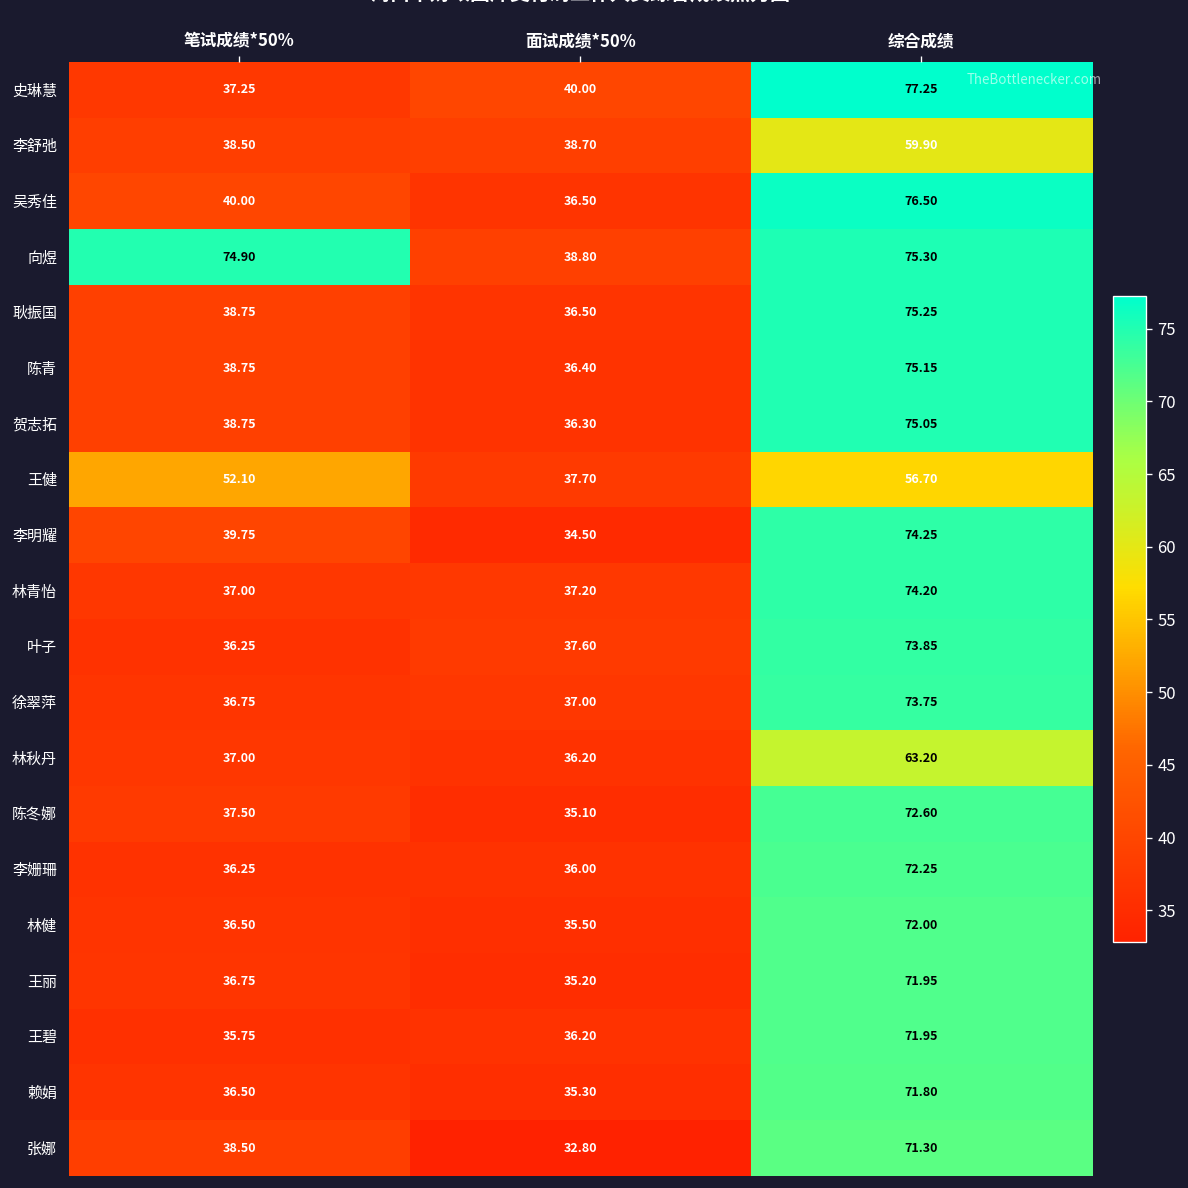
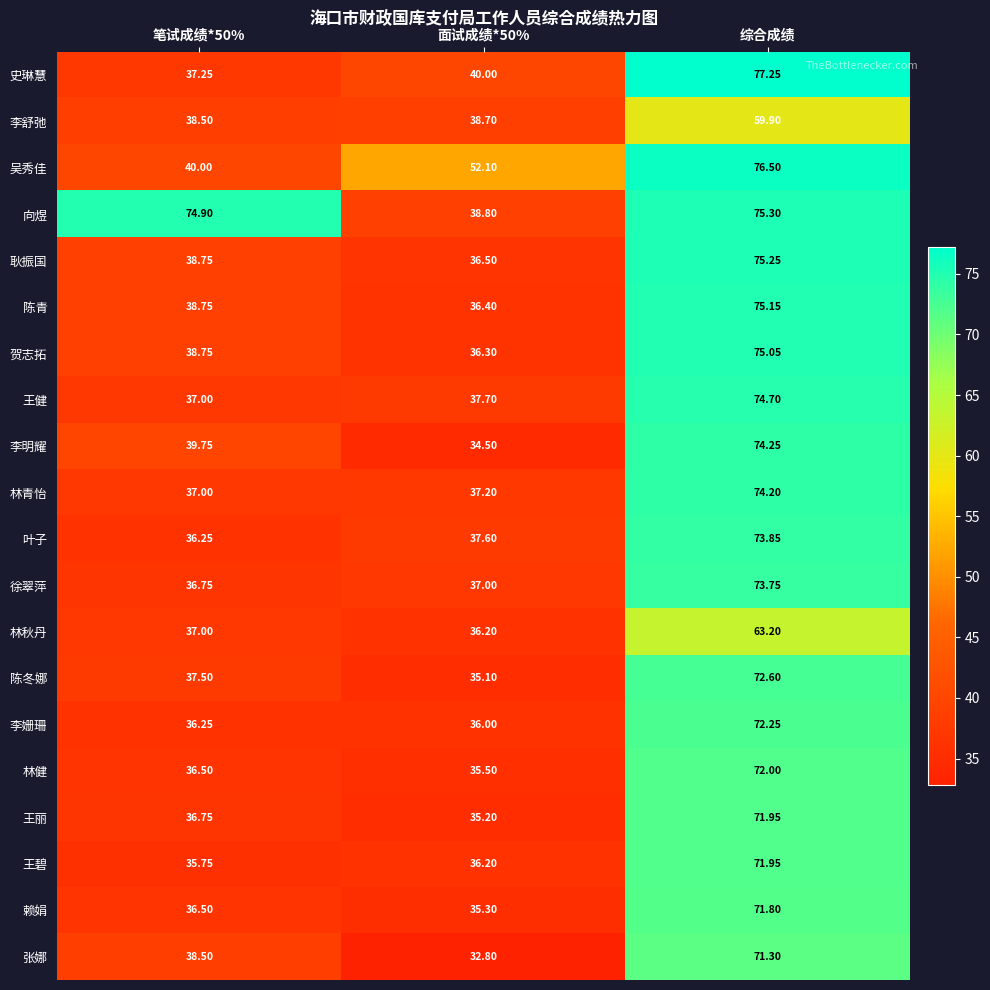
  {
    "史琳慧": {
      "笔试成绩*50%": 37.25,
      "面试成绩*50%": 40.00
    },
    "李舒弛": {
      "笔试成绩*50%": 38.50,
      "面试成绩*50%": 38.70,
      "综合成绩": 59.90
    },
    "吴秀佳": {
      "笔试成绩*50%": 40.00,
-     "面试成绩*50%": 36.50,
+     "面试成绩*50%": 52.10,
      "综合成绩": 76.50
    },
    "向煜": {
      "笔试成绩*50%": 74.90,
      "面试成绩*50%": 38.80,
      "综合成绩": 75.30
    },
    "耿振国": {
      "笔试成绩*50%": 38.75,
      "面试成绩*50%": 36.50,
      "综合成绩": 75.25
    },
    "陈青": {
      "笔试成绩*50%": 38.75,
      "面试成绩*50%": 36.40,
      "综合成绩": 75.15
    },
    "贺志拓": {
      "笔试成绩*50%": 38.75,
      "面试成绩*50%": 36.30,
      "综合成绩": 75.05
    },
    "王健": {
-     "笔试成绩*50%": 52.10,
+     "笔试成绩*50%": 37.00,
      "面试成绩*50%": 37.70,
-     "综合成绩": 56.70
+     "综合成绩": 74.70
    },
    "李明耀": {
      "笔试成绩*50%": 39.75,
      "面试成绩*50%": 34.50,
      "综合成绩": 74.25
    },
    "林青怡": {
      "笔试成绩*50%": 37.00,
      "面试成绩*50%": 37.20,
      "综合成绩": 74.20
    },
    "叶子": {
      "笔试成绩*50%": 36.25,
      "面试成绩*50%": 37.60,
      "综合成绩": 73.85
    },
    "徐翠萍": {
      "笔试成绩*50%": 36.75,
      "面试成绩*50%": 37.00,
      "综合成绩": 73.75
    },
    "林秋丹": {
      "笔试成绩*50%": 37.00,
      "面试成绩*50%": 36.20,
      "综合成绩": 63.20
    },
    "陈冬娜": {
      "笔试成绩*50%": 37.50,
      "面试成绩*50%": 35.10,
      "综合成绩": 72.60
    },
    "李姗珊": {
      "笔试成绩*50%": 36.25,
      "面试成绩*50%": 36.00,
      "综合成绩": 72.25
    },
    "林健": {
      "笔试成绩*50%": 36.50,
      "面试成绩*50%": 35.50,
      "综合成绩": 72.00
    },
    "王丽": {
      "笔试成绩*50%": 36.75,
      "面试成绩*50%": 35.20,
      "综合成绩": 71.95
    },
    "王碧": {
      "笔试成绩*50%": 35.75,
      "面试成绩*50%": 36.20,
      "综合成绩": 71.95
    },
    "赖娟": {
      "笔试成绩*50%": 36.50,
      "面试成绩*50%": 35.30,
      "综合成绩": 71.80
    },
    "张娜": {
      "笔试成绩*50%": 38.50,
      "面试成绩*50%": 32.80,
      "综合成绩": 71.30
    }
  }
